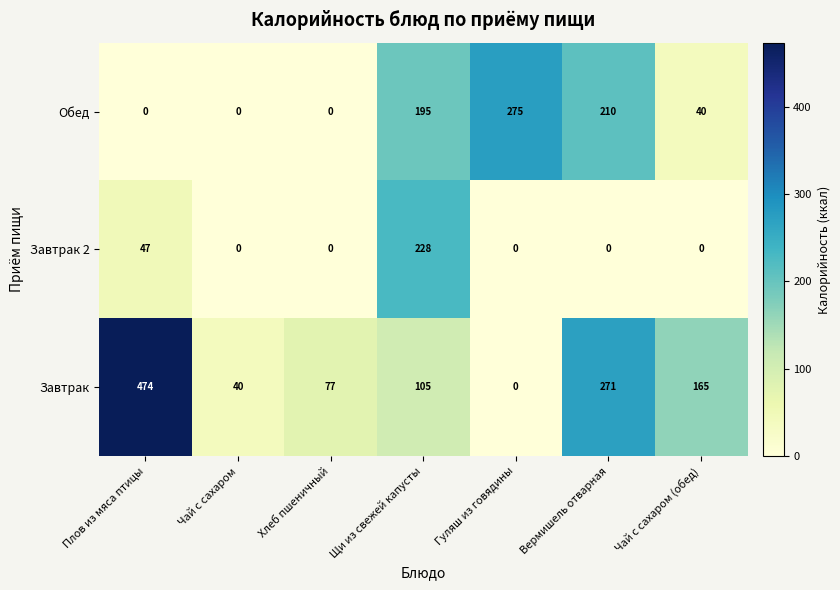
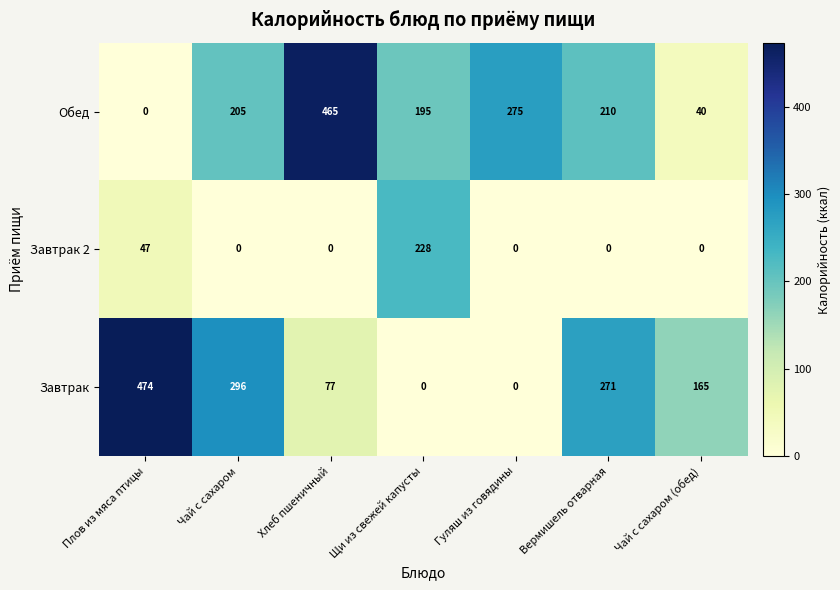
  {
    "Обед": {
      "Плов из мяса птицы": 0,
-     "Чай с сахаром": 0,
-     "Хлеб пшеничный": 0,
+     "Чай с сахаром": 205,
+     "Хлеб пшеничный": 465,
      "Щи из свежей капусты": 195,
      "Гуляш из говядины": 275,
      "Вермишель отварная": 210,
      "Чай с сахаром (обед)": 40
    },
    "Завтрак 2": {
      "Плов из мяса птицы": 47,
      "Чай с сахаром": 0,
      "Хлеб пшеничный": 0,
      "Щи из свежей капусты": 228,
      "Гуляш из говядины": 0,
      "Вермишель отварная": 0,
      "Чай с сахаром (обед)": 0
    },
    "Завтрак": {
      "Плов из мяса птицы": 474,
-     "Чай с сахаром": 40,
+     "Чай с сахаром": 296,
      "Хлеб пшеничный": 77,
-     "Щи из свежей капусты": 105,
+     "Щи из свежей капусты": 0,
      "Гуляш из говядины": 0,
      "Вермишель отварная": 271,
      "Чай с сахаром (обед)": 165
    }
  }
